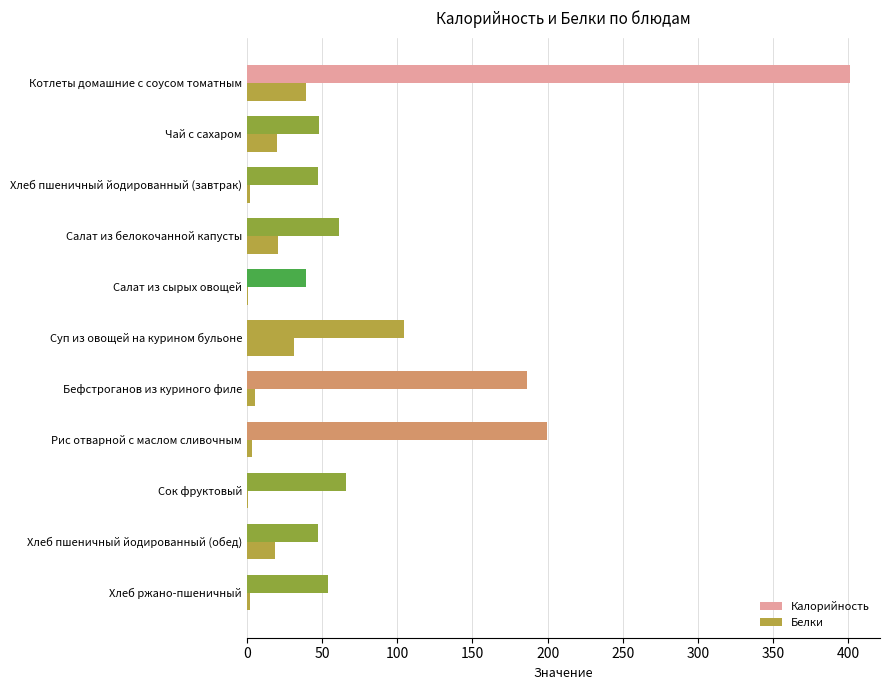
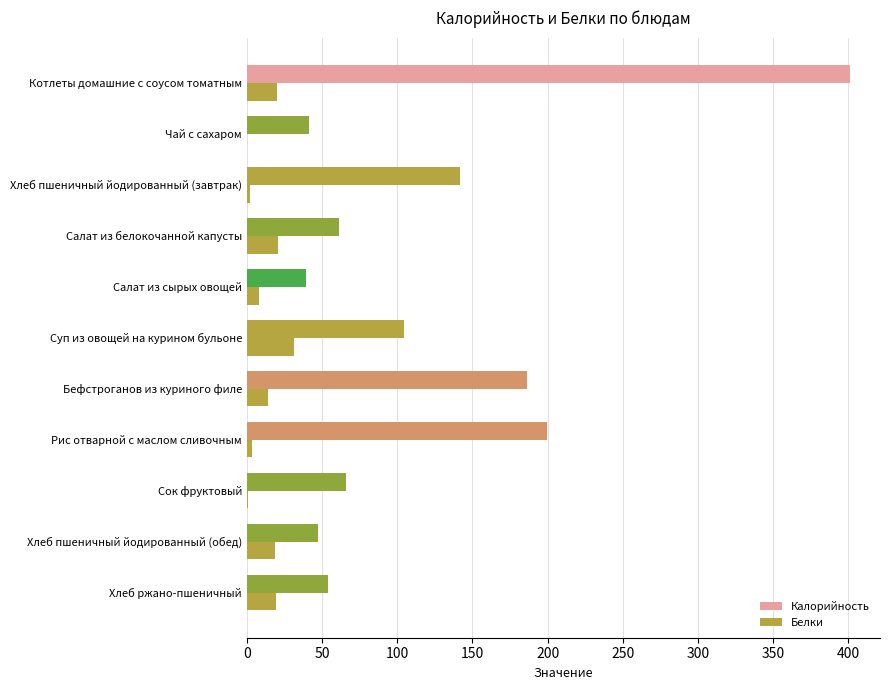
  {
    "Калорийность": {
      "Котлеты домашние с соусом томатным": 401,
-     "Чай с сахаром": 48,
-     "Хлеб пшеничный йодированный (завтрак)": 47,
+     "Чай с сахаром": 41,
+     "Хлеб пшеничный йодированный (завтрак)": 142,
      "Салат из белокочанной капусты": 61,
      "Салат из сырых овощей": 39,
      "Суп из овощей на курином бульоне": 104,
      "Бефстроганов из куриного филе": 186,
      "Рис отварной с маслом сливочным": 200,
      "Сок фруктовый": 66,
      "Хлеб пшеничный йодированный (обед)": 47,
      "Хлеб ржано-пшеничный": 54
    },
    "Белки": {
-     "Котлеты домашние с соусом томатным": 39,
-     "Чай с сахаром": 20,
+     "Котлеты домашние с соусом томатным": 20,
+     "Чай с сахаром": 0,
      "Хлеб пшеничный йодированный (завтрак)": 2,
      "Салат из белокочанной капусты": 21,
-     "Салат из сырых овощей": 1,
+     "Салат из сырых овощей": 8,
      "Суп из овощей на курином бульоне": 31,
-     "Бефстроганов из куриного филе": 5,
+     "Бефстроганов из куриного филе": 14,
      "Рис отварной с маслом сливочным": 4,
      "Хлеб пшеничный йодированный (обед)": 19,
-     "Хлеб ржано-пшеничный": 2
+     "Хлеб ржано-пшеничный": 20
    }
  }
